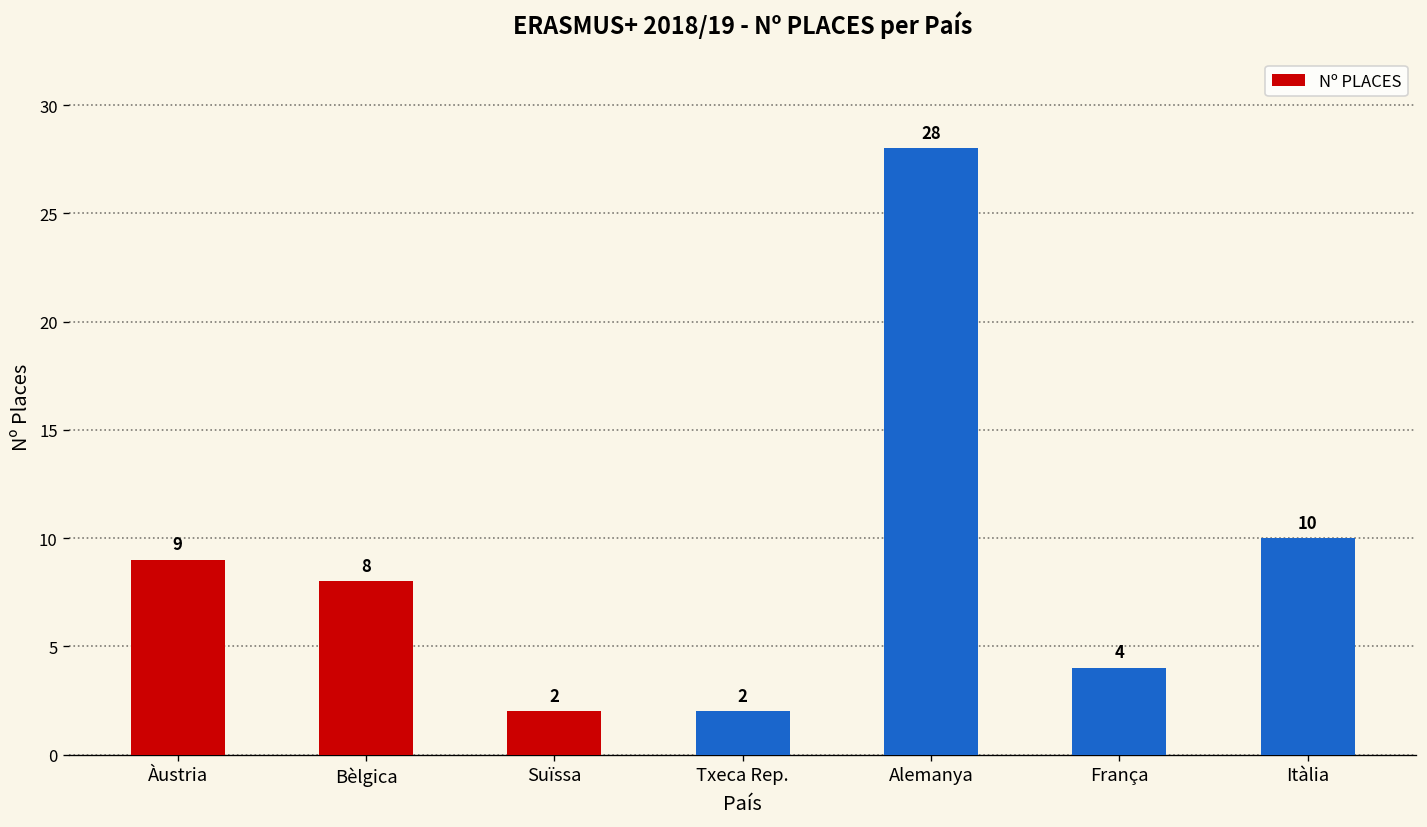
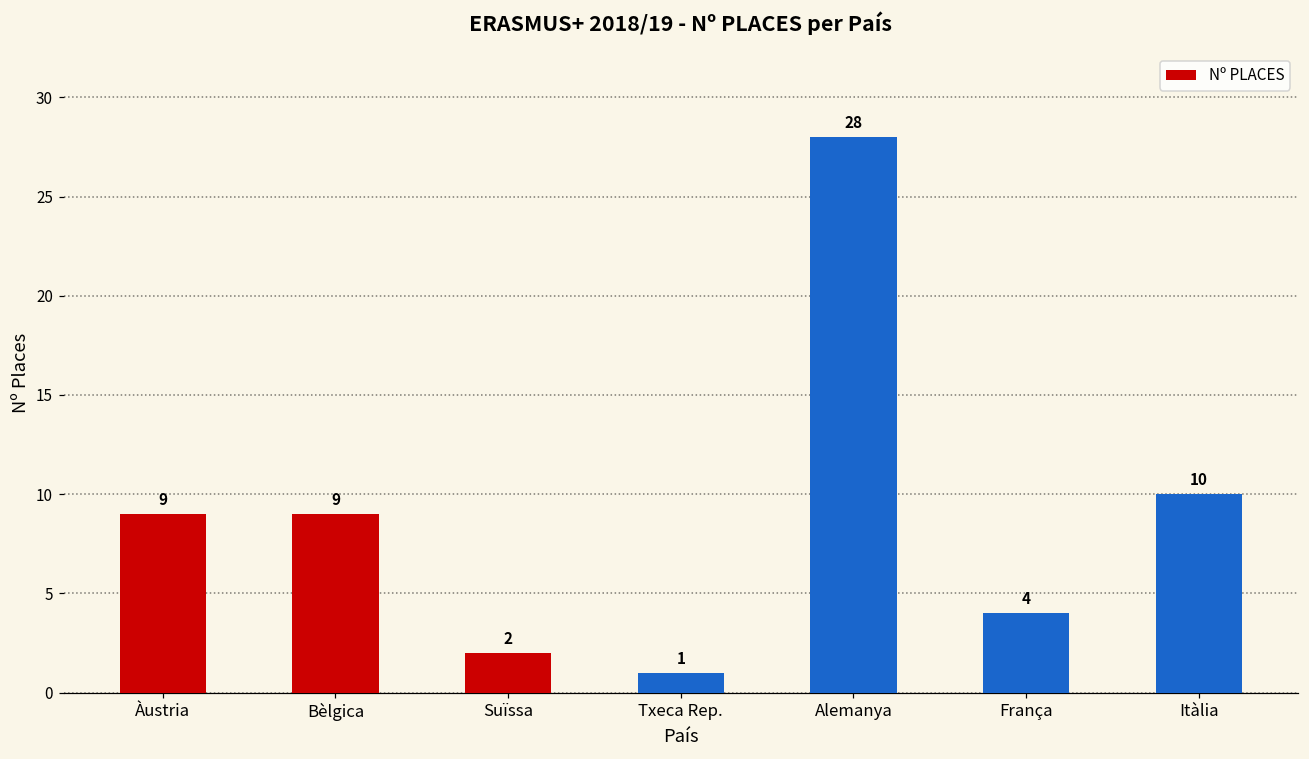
  {
    "Àustria": 9,
-   "Bèlgica": 8,
+   "Bèlgica": 9,
    "Suïssa": 2,
-   "Txeca Rep.": 2,
+   "Txeca Rep.": 1,
    "Alemanya": 28,
    "França": 4,
    "Itàlia": 10
  }
